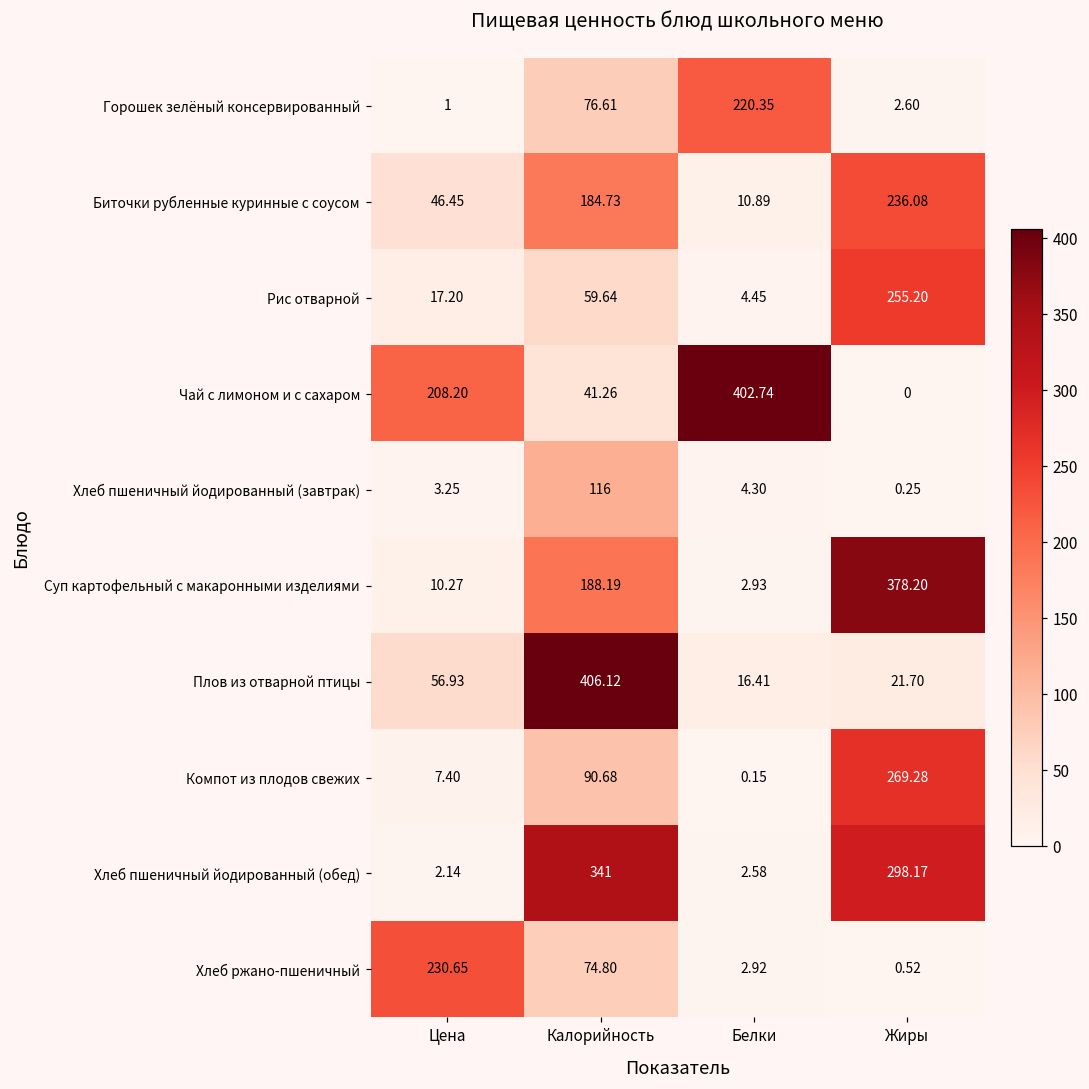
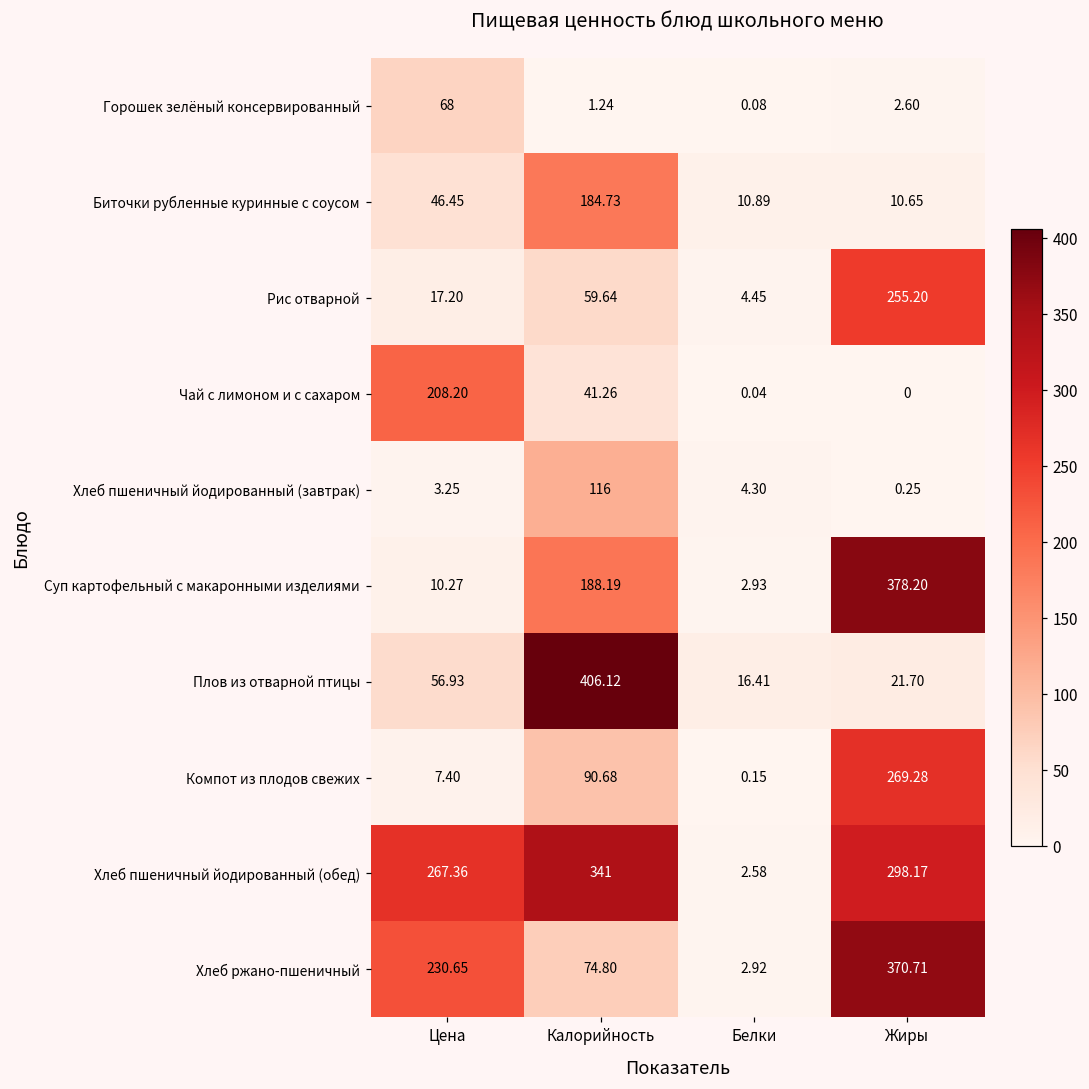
  {
    "Горошек зелёный консервированный": {
-     "Цена": 1,
-     "Калорийность": 76.61,
-     "Белки": 220.35,
+     "Цена": 68,
+     "Калорийность": 1.24,
+     "Белки": 0.08,
      "Жиры": 2.60
    },
    "Биточки рубленные куринные с соусом": {
      "Цена": 46.45,
      "Калорийность": 184.73,
      "Белки": 10.89,
-     "Жиры": 236.08
+     "Жиры": 10.65
    },
    "Рис отварной": {
      "Цена": 17.20,
      "Калорийность": 59.64,
      "Белки": 4.45,
      "Жиры": 255.20
    },
    "Чай с лимоном и с сахаром": {
      "Цена": 208.20,
      "Калорийность": 41.26,
-     "Белки": 402.74,
+     "Белки": 0.04,
      "Жиры": 0
    },
    "Хлеб пшеничный йодированный (завтрак)": {
      "Цена": 3.25,
      "Калорийность": 116,
      "Белки": 4.30,
      "Жиры": 0.25
    },
    "Суп картофельный с макаронными изделиями": {
      "Цена": 10.27,
      "Калорийность": 188.19,
      "Белки": 2.93,
      "Жиры": 378.20
    },
    "Плов из отварной птицы": {
      "Цена": 56.93,
      "Калорийность": 406.12,
      "Белки": 16.41,
      "Жиры": 21.70
    },
    "Компот из плодов свежих": {
      "Цена": 7.40,
      "Калорийность": 90.68,
      "Белки": 0.15,
      "Жиры": 269.28
    },
    "Хлеб пшеничный йодированный (обед)": {
-     "Цена": 2.14,
+     "Цена": 267.36,
      "Калорийность": 341,
      "Белки": 2.58,
      "Жиры": 298.17
    },
    "Хлеб ржано-пшеничный": {
      "Цена": 230.65,
      "Калорийность": 74.80,
      "Белки": 2.92,
-     "Жиры": 0.52
+     "Жиры": 370.71
    }
  }
